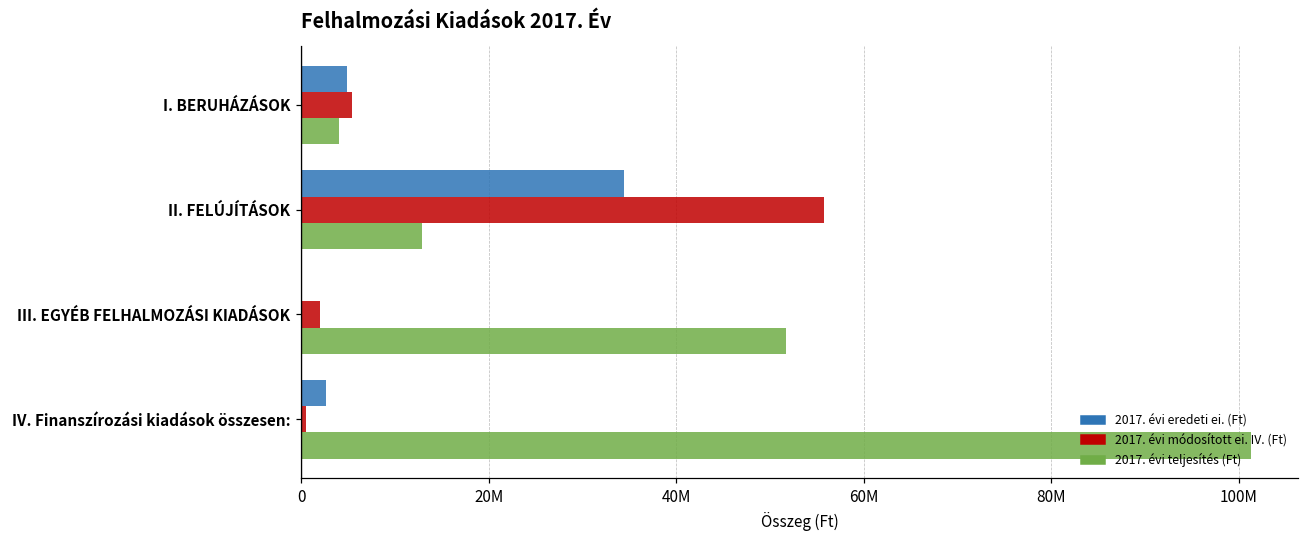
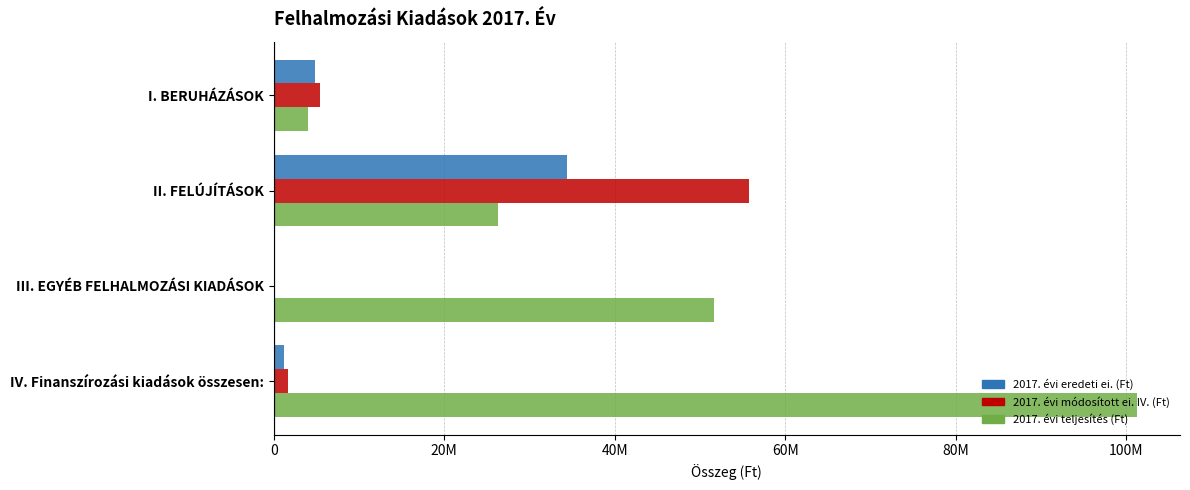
  {
    "2017. évi eredeti ei. (Ft)": {
      "I. BERUHÁZÁSOK": 5000000,
      "II. FELÚJÍTÁSOK": 34000000,
      "III. EGYÉB FELHALMOZÁSI KIADÁSOK": 0,
-     "IV. Finanszírozási kiadások összesen:": 3000000
+     "IV. Finanszírozási kiadások összesen:": 1000000
    },
    "2017. évi módosított ei. IV. (Ft)": {
      "I. BERUHÁZÁSOK": 5000000,
      "II. FELÚJÍTÁSOK": 56000000,
-     "III. EGYÉB FELHALMOZÁSI KIADÁSOK": 2000000,
-     "IV. Finanszírozási kiadások összesen:": 1000000
+     "III. EGYÉB FELHALMOZÁSI KIADÁSOK": 0,
+     "IV. Finanszírozási kiadások összesen:": 2000000
    },
    "2017. évi teljesítés (Ft)": {
      "I. BERUHÁZÁSOK": 4000000,
-     "II. FELÚJÍTÁSOK": 13000000,
+     "II. FELÚJÍTÁSOK": 26000000,
      "III. EGYÉB FELHALMOZÁSI KIADÁSOK": 52000000,
      "IV. Finanszírozási kiadások összesen:": 101000000
    }
  }
